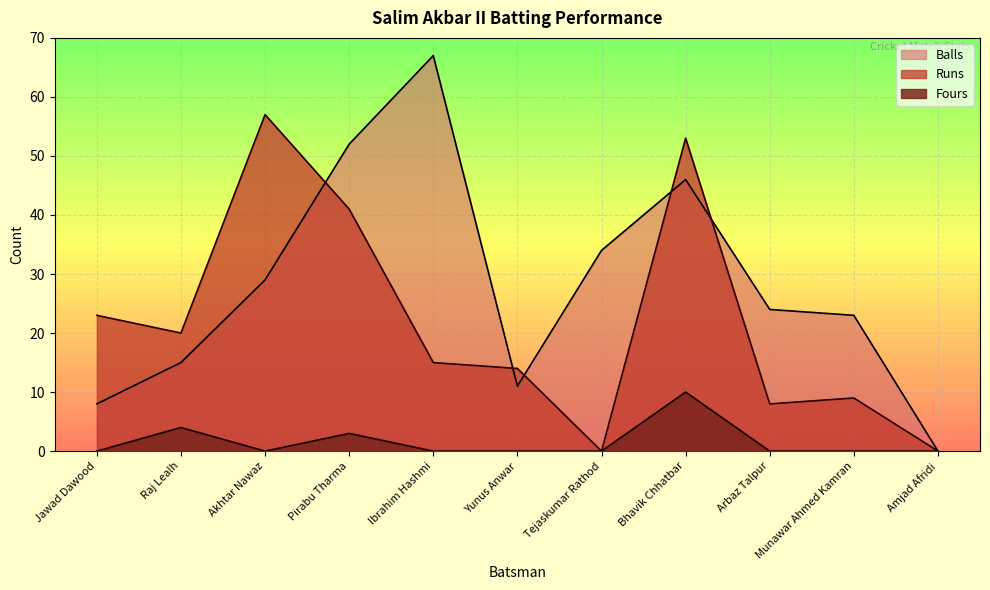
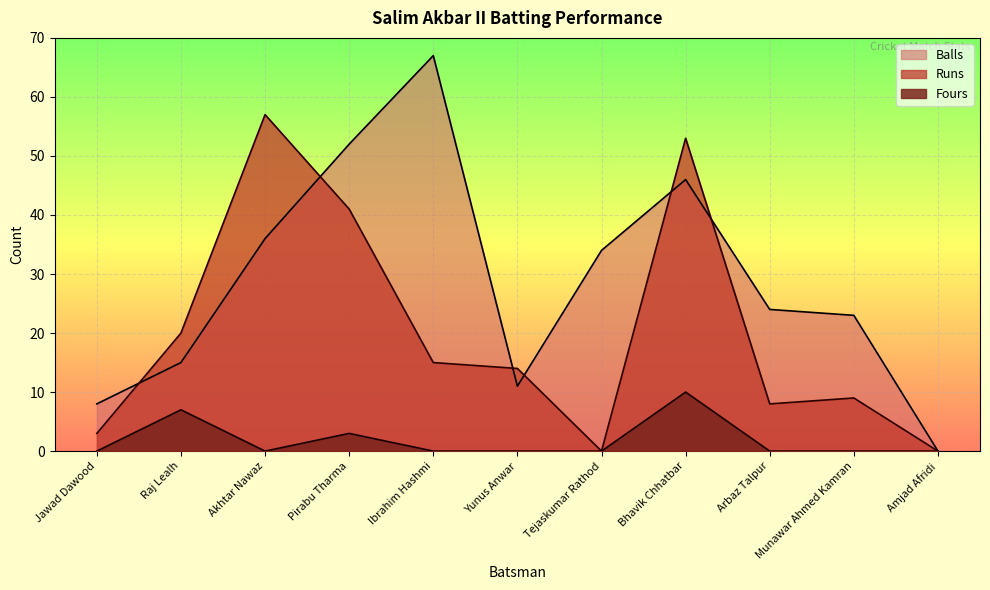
  {
    "Balls": {
      "Jawad Dawood": 8,
      "Raj Lealh": 15,
-     "Akhtar Nawaz": 29,
+     "Akhtar Nawaz": 36,
      "Pirabu Tharma": 52,
      "Ibrahim Hashmi": 67,
      "Yunus Anwar": 11,
      "Tejaskumar Rathod": 34,
      "Bhavik Chhatbar": 46,
      "Arbaz Talpur": 24,
      "Munawar Ahmed Kamran": 23
    },
    "Runs": {
-     "Jawad Dawood": 23,
+     "Jawad Dawood": 3,
      "Raj Lealh": 20,
      "Akhtar Nawaz": 57,
      "Pirabu Tharma": 41,
      "Ibrahim Hashmi": 15,
      "Yunus Anwar": 14,
      "Bhavik Chhatbar": 53,
      "Arbaz Talpur": 8,
      "Munawar Ahmed Kamran": 9
    },
    "Fours": {
      "Jawad Dawood": 0,
-     "Raj Lealh": 4,
+     "Raj Lealh": 7,
      "Akhtar Nawaz": 0,
      "Pirabu Tharma": 3,
      "Ibrahim Hashmi": 0,
      "Yunus Anwar": 0,
      "Bhavik Chhatbar": 10,
      "Arbaz Talpur": 0,
      "Munawar Ahmed Kamran": 0
    }
  }
